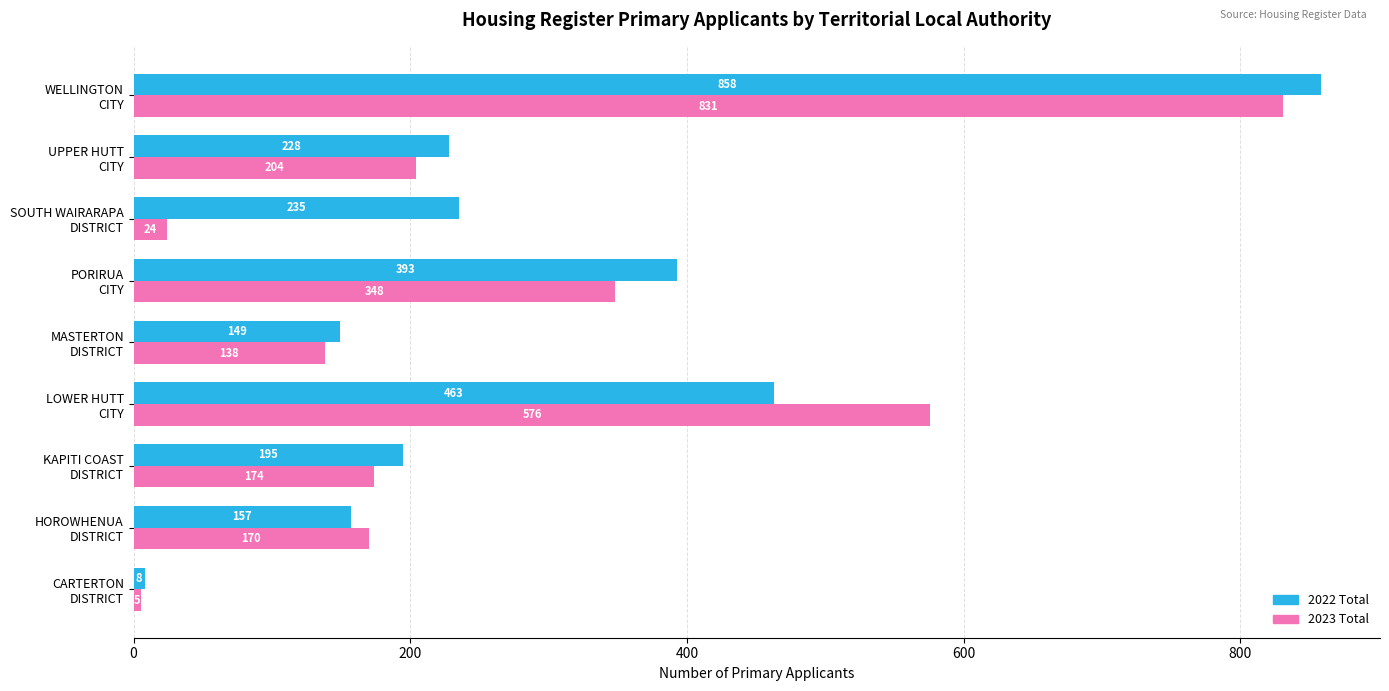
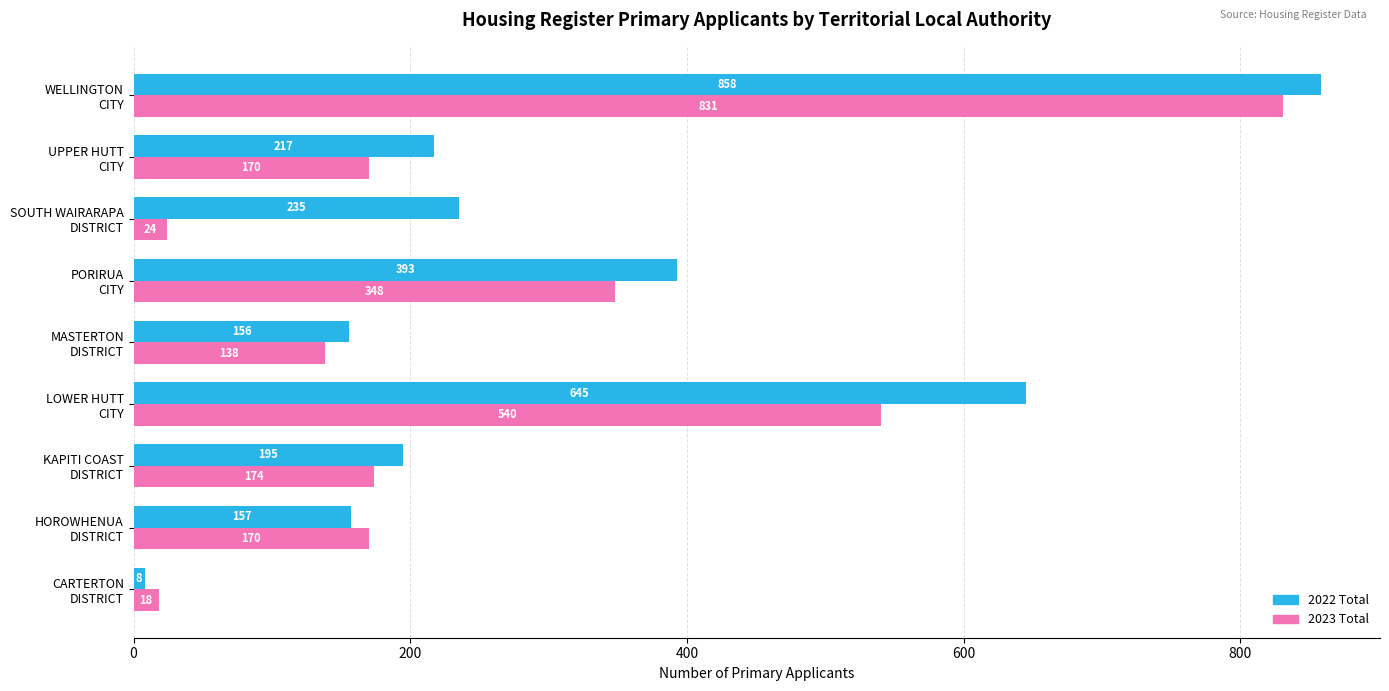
  {
    "2022 Total": {
      "WELLINGTON CITY": 858,
-     "UPPER HUTT CITY": 228,
+     "UPPER HUTT CITY": 217,
      "SOUTH WAIRARAPA DISTRICT": 235,
      "PORIRUA CITY": 393,
-     "MASTERTON DISTRICT": 149,
-     "LOWER HUTT CITY": 463,
+     "MASTERTON DISTRICT": 156,
+     "LOWER HUTT CITY": 645,
      "KAPITI COAST DISTRICT": 195,
      "HOROWHENUA DISTRICT": 157,
      "CARTERTON DISTRICT": 8
    },
    "2023 Total": {
      "WELLINGTON CITY": 831,
-     "UPPER HUTT CITY": 204,
+     "UPPER HUTT CITY": 170,
      "SOUTH WAIRARAPA DISTRICT": 24,
      "PORIRUA CITY": 348,
      "MASTERTON DISTRICT": 138,
-     "LOWER HUTT CITY": 576,
+     "LOWER HUTT CITY": 540,
      "KAPITI COAST DISTRICT": 174,
      "HOROWHENUA DISTRICT": 170,
-     "CARTERTON DISTRICT": 5
+     "CARTERTON DISTRICT": 18
    }
  }
